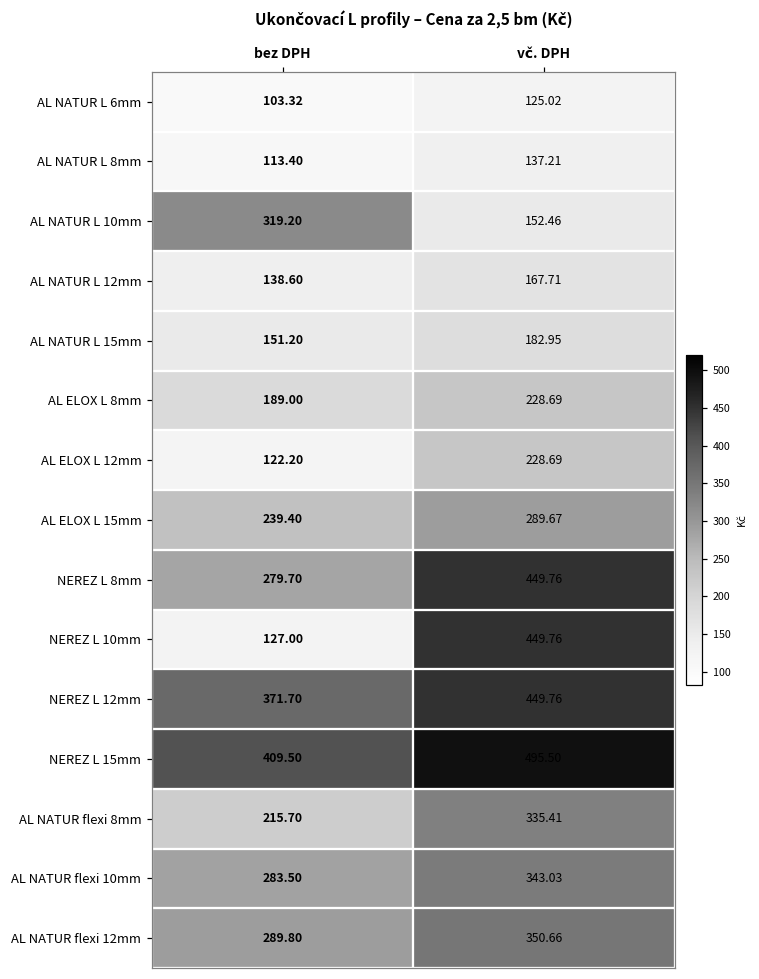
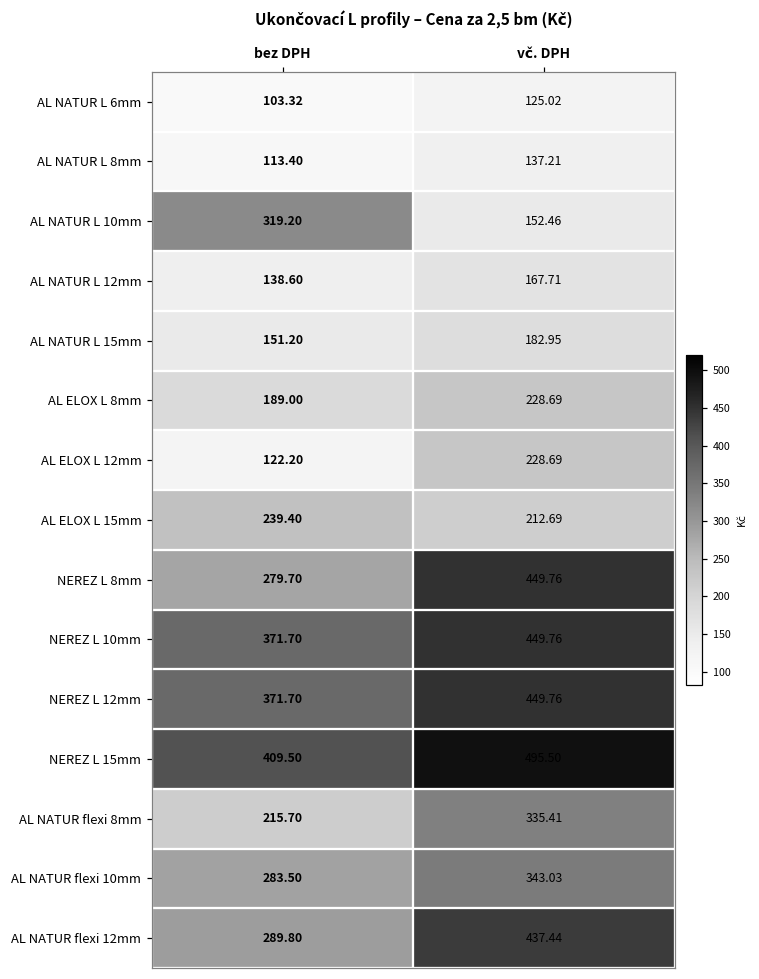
  {
    "AL NATUR L 6mm": {
      "bez DPH": 103.32,
      "vč. DPH": 125.02
    },
    "AL NATUR L 8mm": {
      "bez DPH": 113.40,
      "vč. DPH": 137.21
    },
    "AL NATUR L 10mm": {
      "bez DPH": 319.20,
      "vč. DPH": 152.46
    },
    "AL NATUR L 12mm": {
      "bez DPH": 138.60,
      "vč. DPH": 167.71
    },
    "AL NATUR L 15mm": {
      "bez DPH": 151.20,
      "vč. DPH": 182.95
    },
    "AL ELOX L 8mm": {
      "bez DPH": 189.00,
      "vč. DPH": 228.69
    },
    "AL ELOX L 12mm": {
      "bez DPH": 122.20,
      "vč. DPH": 228.69
    },
    "AL ELOX L 15mm": {
      "bez DPH": 239.40,
-     "vč. DPH": 289.67
+     "vč. DPH": 212.69
    },
    "NEREZ L 8mm": {
      "bez DPH": 279.70,
      "vč. DPH": 449.76
    },
    "NEREZ L 10mm": {
-     "bez DPH": 127.00,
+     "bez DPH": 371.70,
      "vč. DPH": 449.76
    },
    "NEREZ L 12mm": {
      "bez DPH": 371.70,
      "vč. DPH": 449.76
    },
    "NEREZ L 15mm": {
      "bez DPH": 409.50
    },
    "AL NATUR flexi 8mm": {
      "bez DPH": 215.70,
      "vč. DPH": 335.41
    },
    "AL NATUR flexi 10mm": {
      "bez DPH": 283.50,
      "vč. DPH": 343.03
    },
    "AL NATUR flexi 12mm": {
      "bez DPH": 289.80,
-     "vč. DPH": 350.66
+     "vč. DPH": 437.44
    }
  }
